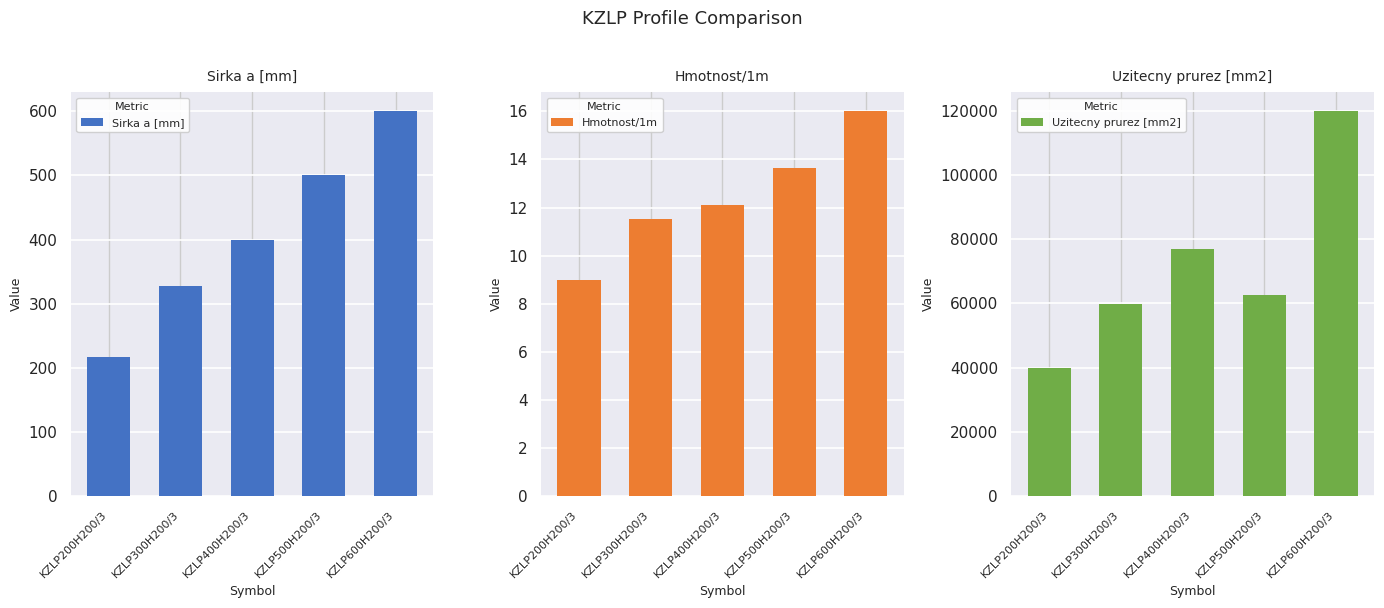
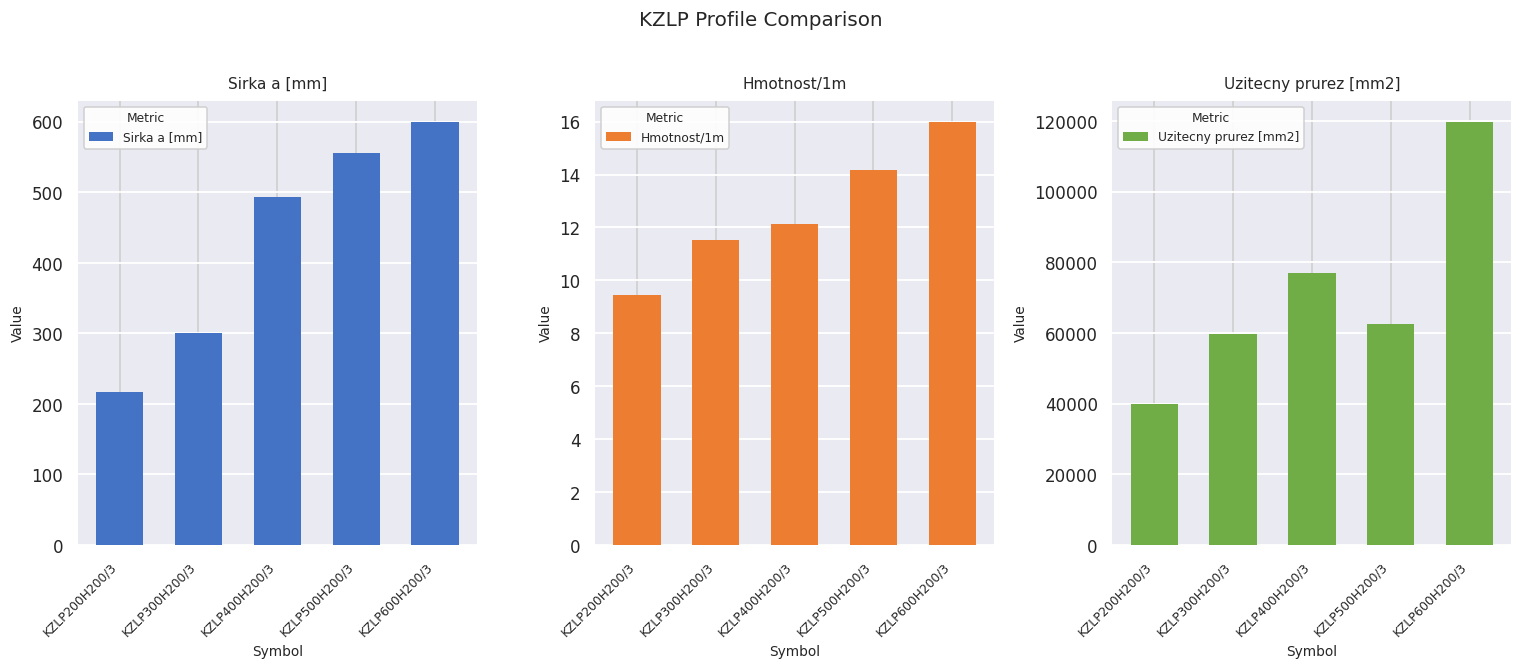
  {
    "Sirka a [mm]": {
      "KZLP200H200/3": 220,
-     "KZLP300H200/3": 330,
-     "KZLP400H200/3": 400,
-     "KZLP500H200/3": 500,
+     "KZLP300H200/3": 300,
+     "KZLP400H200/3": 490,
+     "KZLP500H200/3": 560,
      "KZLP600H200/3": 600
    },
    "Hmotnost/1m": {
-     "KZLP200H200/3": 9.0,
+     "KZLP200H200/3": 9.5,
      "KZLP300H200/3": 11.5,
      "KZLP400H200/3": 12.1,
-     "KZLP500H200/3": 13.6,
+     "KZLP500H200/3": 14.2,
      "KZLP600H200/3": 16.0
    },
    "Uzitecny prurez [mm2]": {
      "KZLP200H200/3": 40000,
      "KZLP300H200/3": 60000,
      "KZLP400H200/3": 77000,
      "KZLP500H200/3": 63000,
      "KZLP600H200/3": 120000
    }
  }
